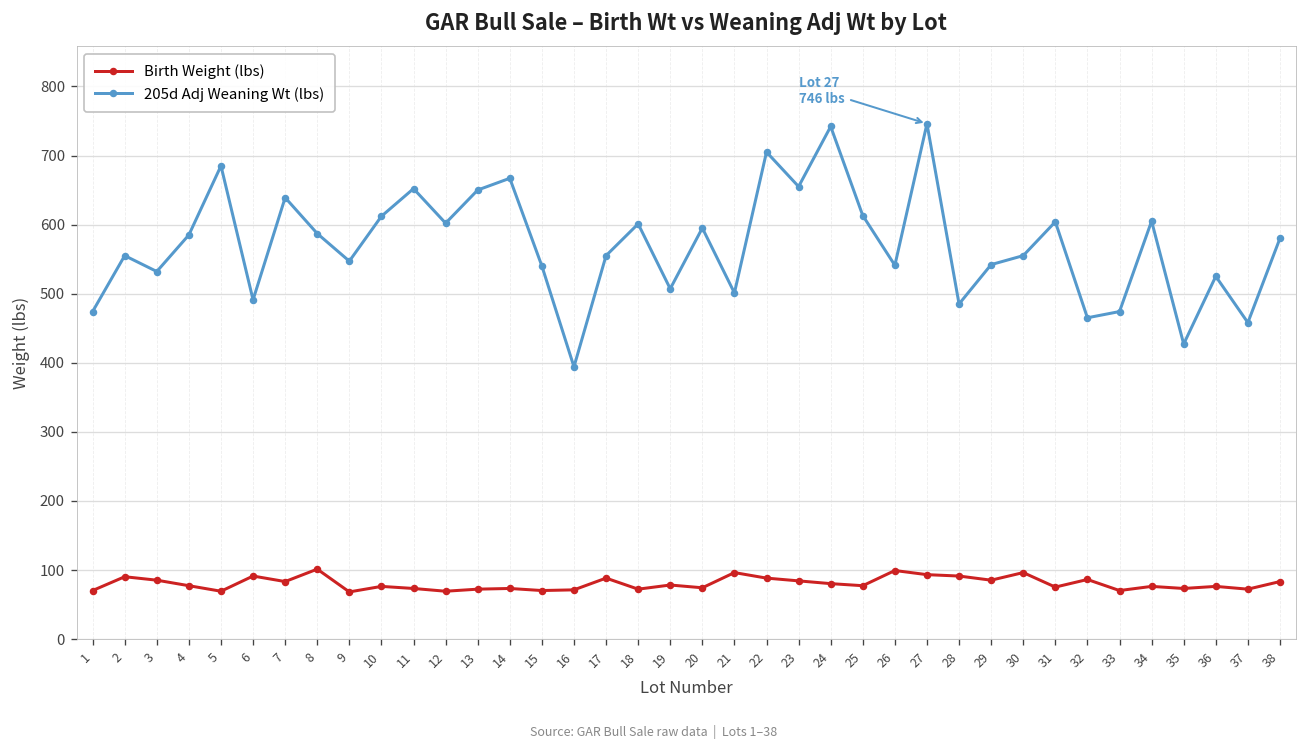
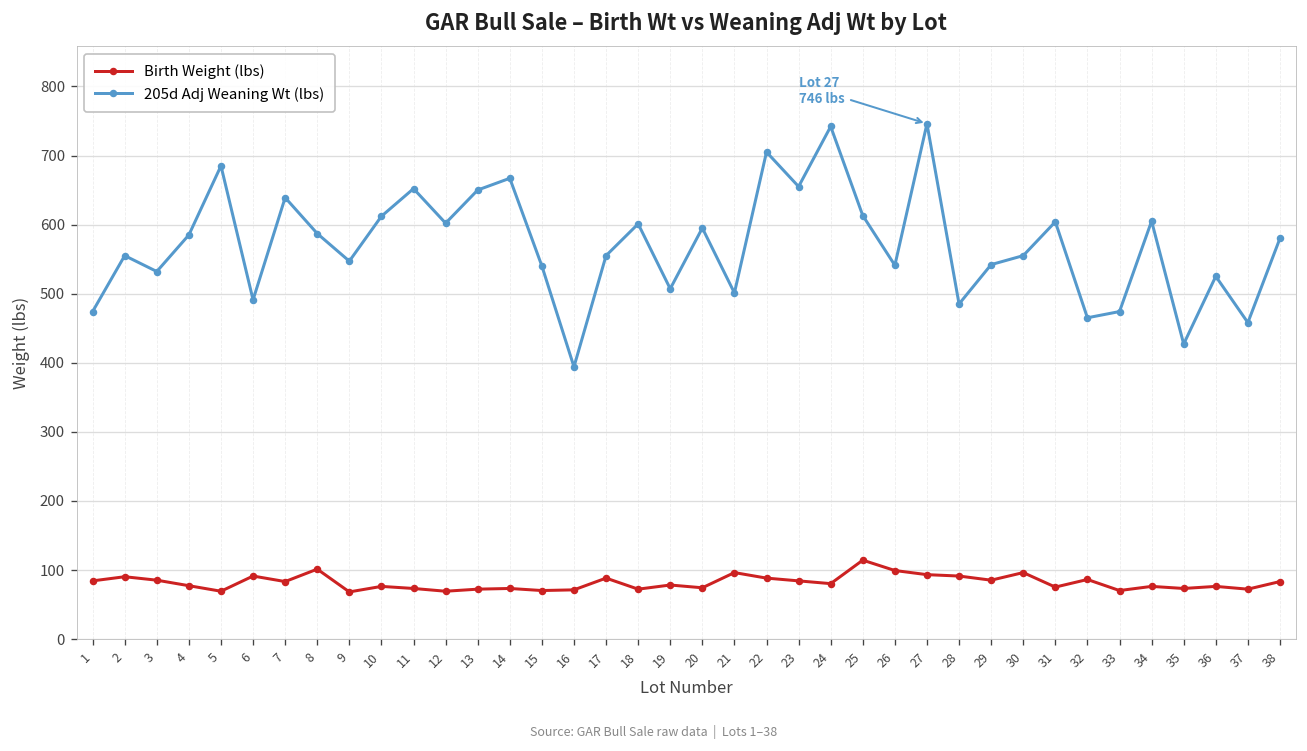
  {
    "Birth Weight (lbs)": {
-     "1": 70,
+     "1": 80,
      "2": 90,
      "3": 90,
      "4": 80,
      "5": 70,
      "6": 90,
      "7": 80,
      "8": 100,
      "9": 70,
      "10": 80,
      "11": 70,
      "12": 70,
      "13": 70,
      "14": 70,
      "15": 70,
      "16": 70,
      "17": 90,
      "18": 70,
      "19": 80,
      "20": 70,
      "21": 100,
      "22": 90,
      "23": 80,
      "24": 80,
-     "25": 80,
+     "25": 110,
      "26": 100,
      "27": 90,
      "28": 90,
      "29": 90,
      "30": 100,
      "31": 80,
      "32": 90,
      "33": 70,
      "34": 80,
      "35": 70,
      "36": 80,
      "37": 70,
      "38": 80
    },
    "205d Adj Weaning Wt (lbs)": {
      "27": 746
    }
  }
